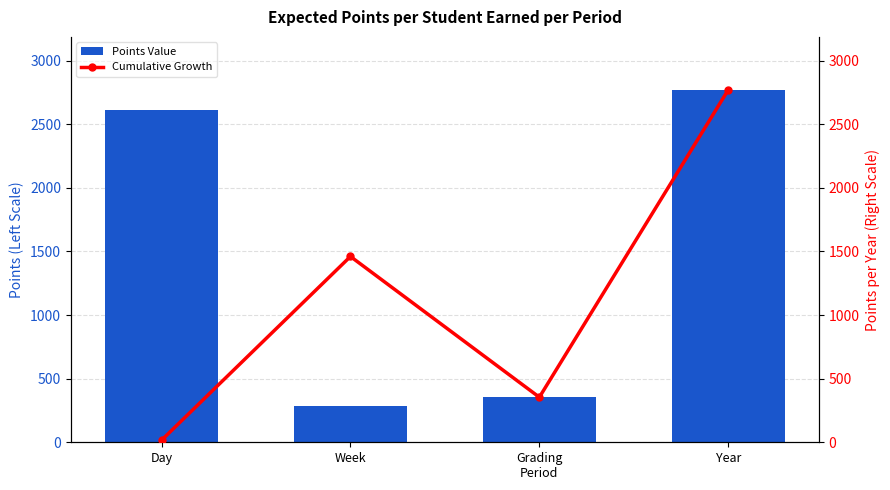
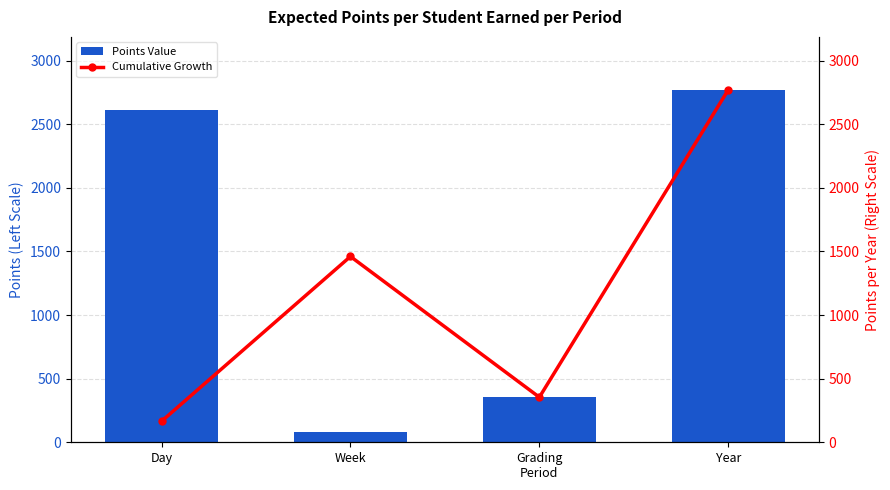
  {
    "Points Value": {
      "Day": 2610,
-     "Week": 290,
+     "Week": 80,
      "Grading Period": 350,
      "Year": 2770
    },
    "Cumulative Growth": {
-     "Day": 20,
+     "Day": 170,
      "Week": 1460,
      "Grading Period": 350,
      "Year": 2770
    }
  }
